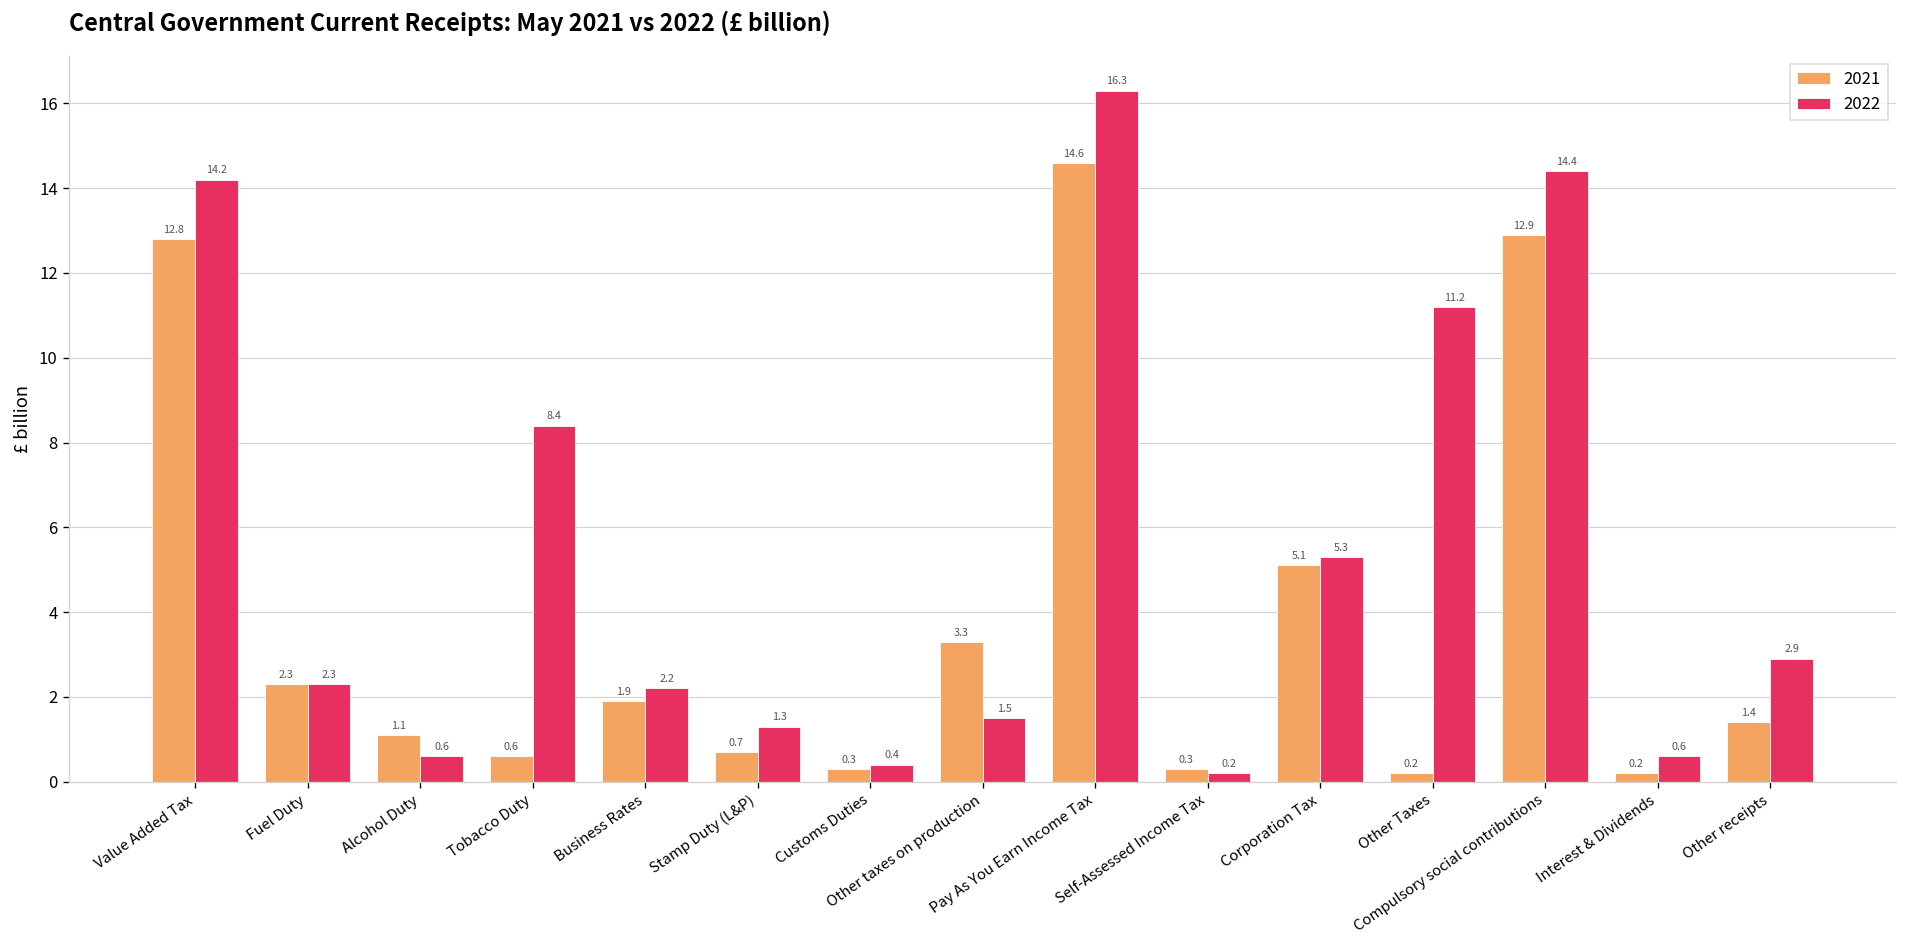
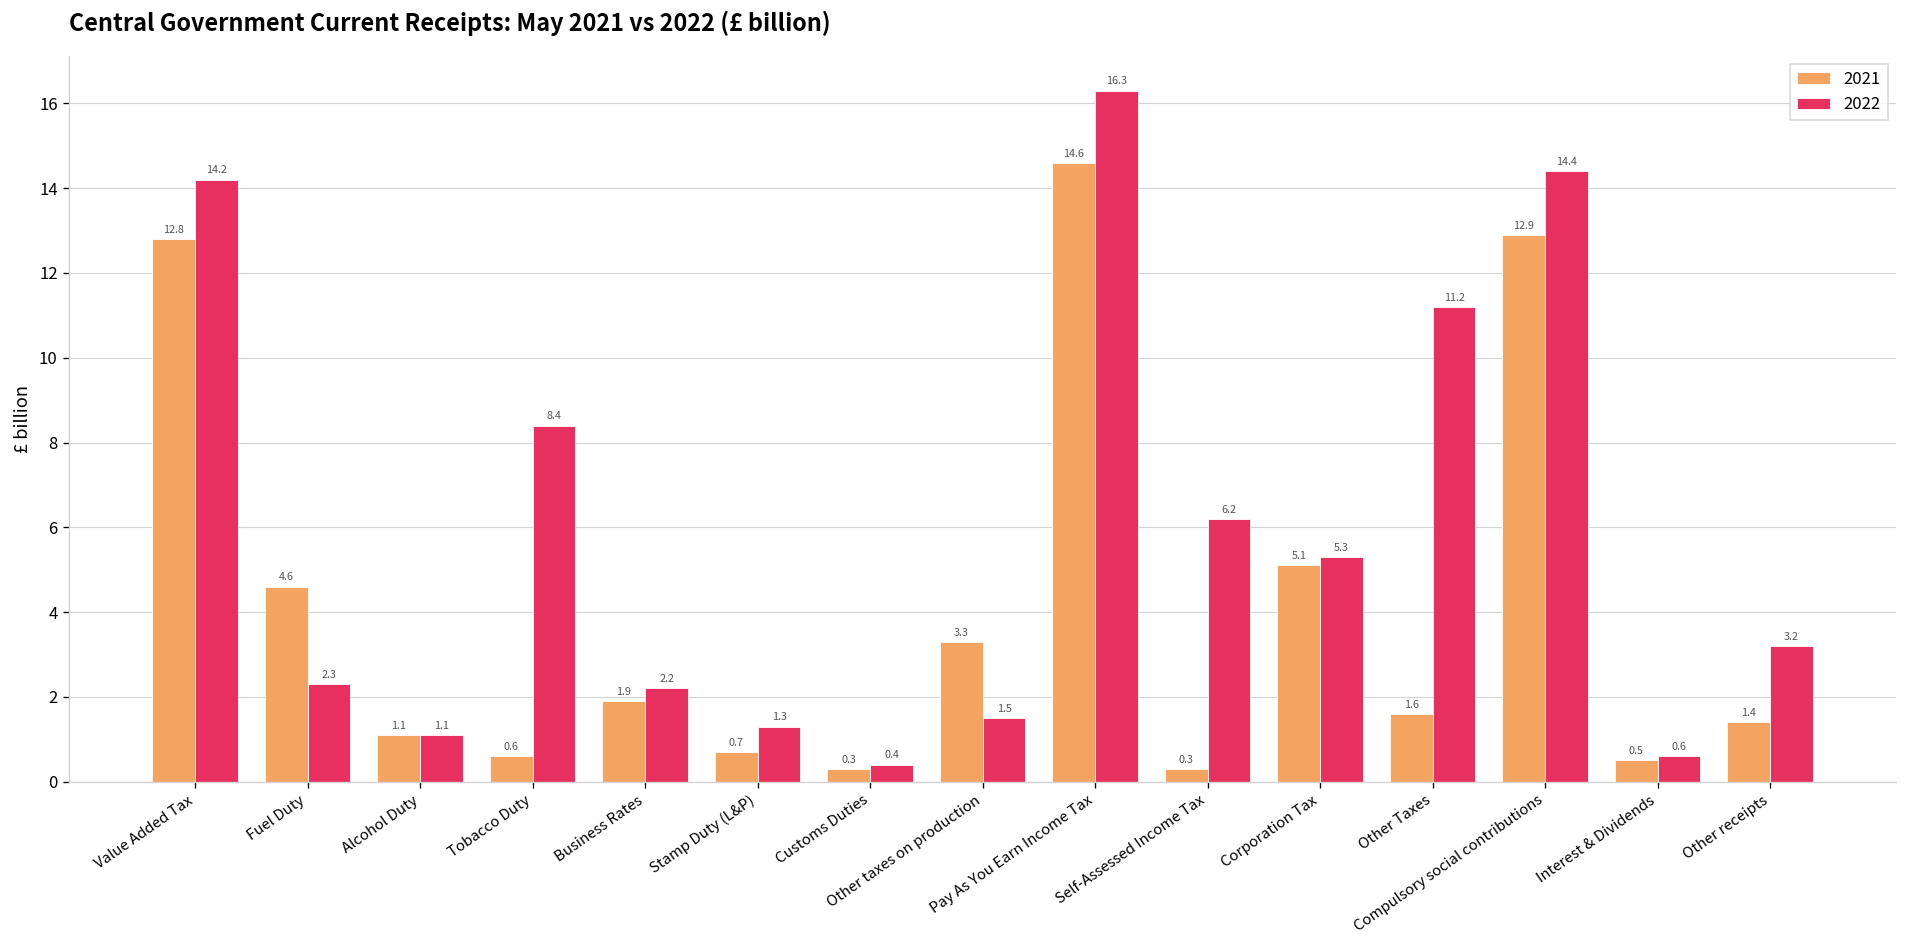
  {
    "2021": {
      "Value Added Tax": 12.8,
-     "Fuel Duty": 2.3,
+     "Fuel Duty": 4.6,
      "Alcohol Duty": 1.1,
      "Tobacco Duty": 0.6,
      "Business Rates": 1.9,
      "Stamp Duty (L&P)": 0.7,
      "Customs Duties": 0.3,
      "Other taxes on production": 3.3,
      "Pay As You Earn Income Tax": 14.6,
      "Self-Assessed Income Tax": 0.3,
      "Corporation Tax": 5.1,
-     "Other Taxes": 0.2,
+     "Other Taxes": 1.6,
      "Compulsory social contributions": 12.9,
-     "Interest & Dividends": 0.2,
+     "Interest & Dividends": 0.5,
      "Other receipts": 1.4
    },
    "2022": {
      "Value Added Tax": 14.2,
      "Fuel Duty": 2.3,
-     "Alcohol Duty": 0.6,
+     "Alcohol Duty": 1.1,
      "Tobacco Duty": 8.4,
      "Business Rates": 2.2,
      "Stamp Duty (L&P)": 1.3,
      "Customs Duties": 0.4,
      "Other taxes on production": 1.5,
      "Pay As You Earn Income Tax": 16.3,
-     "Self-Assessed Income Tax": 0.2,
+     "Self-Assessed Income Tax": 6.2,
      "Corporation Tax": 5.3,
      "Other Taxes": 11.2,
      "Compulsory social contributions": 14.4,
      "Interest & Dividends": 0.6,
-     "Other receipts": 2.9
+     "Other receipts": 3.2
    }
  }
